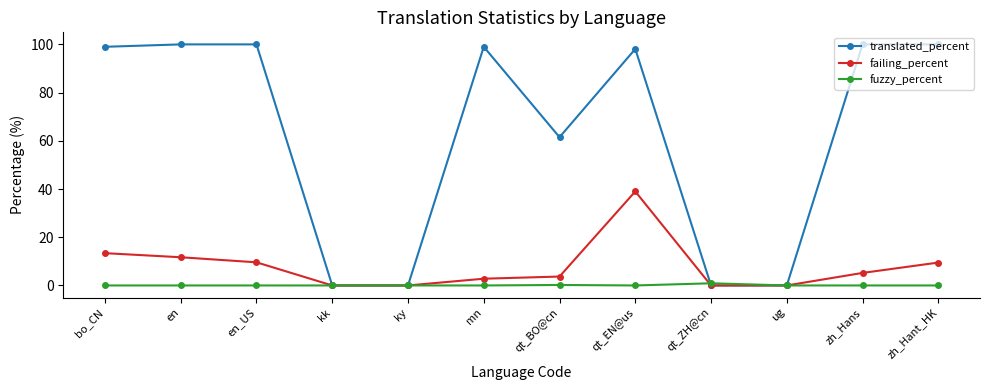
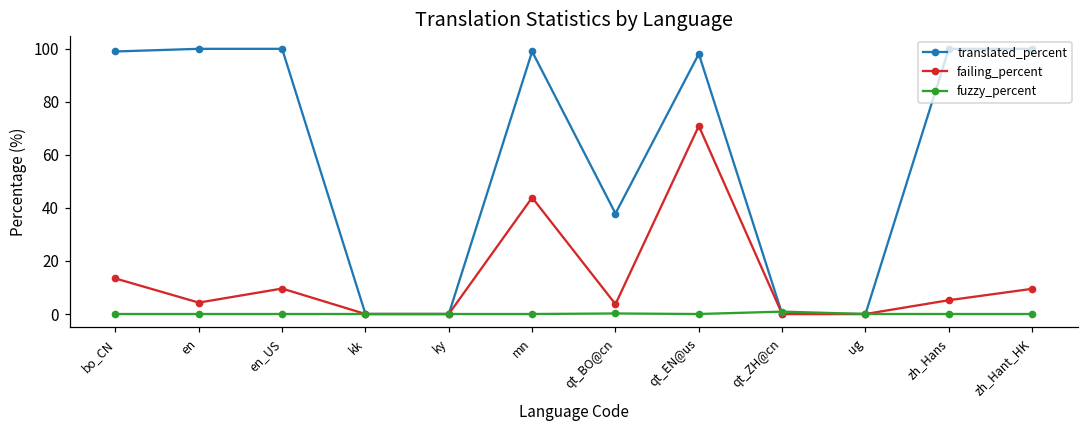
  {
    "translated_percent": {
      "bo_CN": 99,
      "en": 100,
      "en_US": 100,
      "mn": 99,
-     "qt_BO@cn": 62,
+     "qt_BO@cn": 38,
      "qt_EN@us": 98
    },
    "failing_percent": {
      "bo_CN": 13,
-     "en": 12,
+     "en": 4,
      "en_US": 10,
-     "mn": 3,
+     "mn": 44,
      "qt_BO@cn": 4,
-     "qt_EN@us": 39,
+     "qt_EN@us": 71,
      "zh_Hans": 5,
      "zh_Hant_HK": 10
    },
    "fuzzy_percent": {
      "bo_CN": 0,
      "en": 0,
      "en_US": 0,
      "mn": 0,
      "qt_BO@cn": 0,
      "qt_EN@us": 0,
      "zh_Hans": 0,
      "zh_Hant_HK": 0
    }
  }
